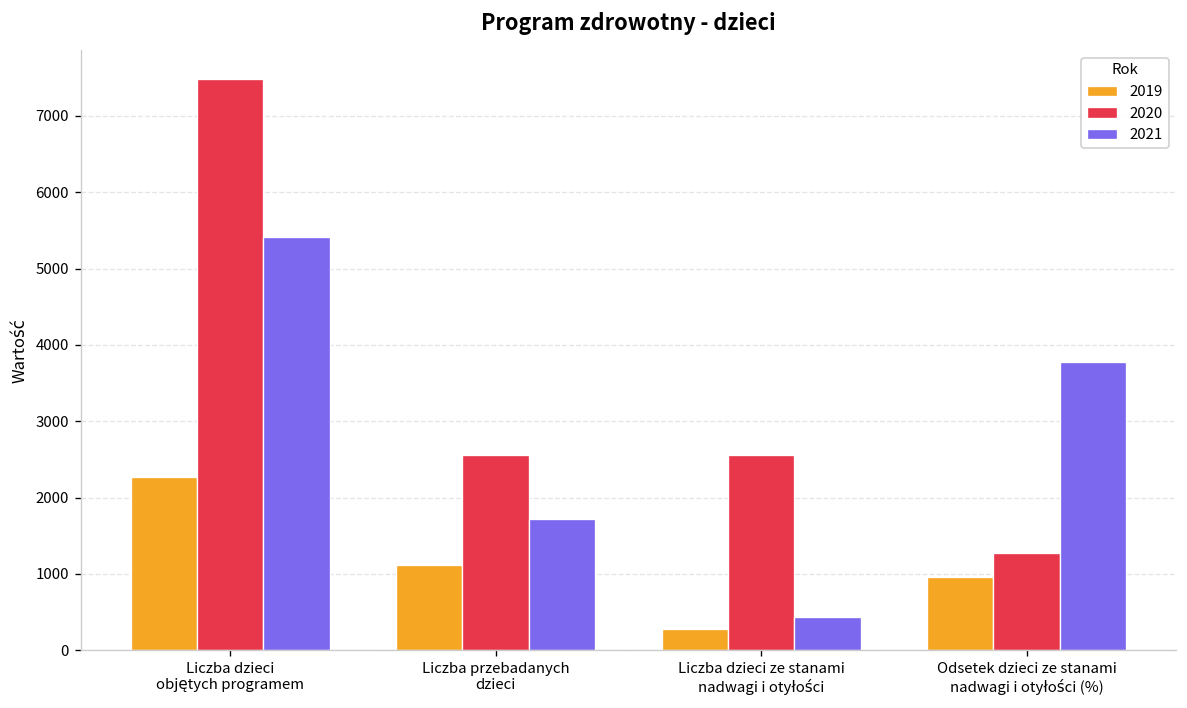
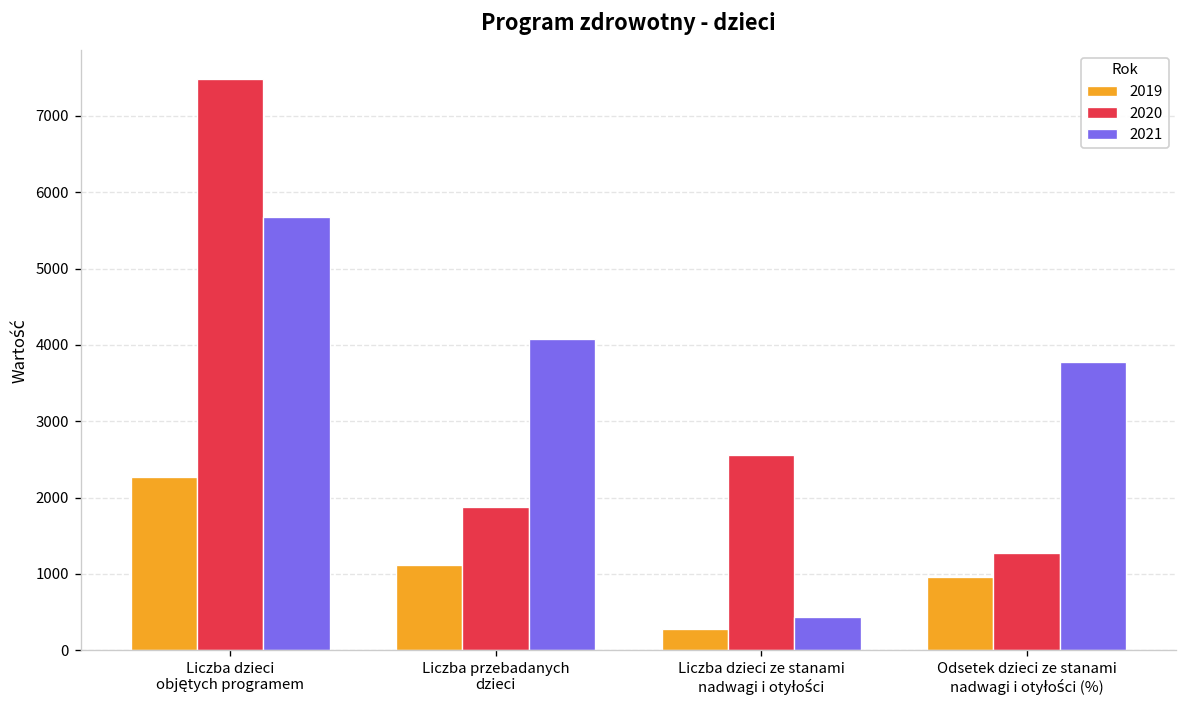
  {
    "2019": {
      "Liczba dzieci objętych programem": 2300,
      "Liczba przebadanych dzieci": 1100,
      "Liczba dzieci ze stanami nadwagi i otyłości": 300,
      "Odsetek dzieci ze stanami nadwagi i otyłości (%)": 1000
    },
    "2020": {
      "Liczba dzieci objętych programem": 7500,
-     "Liczba przebadanych dzieci": 2600,
+     "Liczba przebadanych dzieci": 1900,
      "Liczba dzieci ze stanami nadwagi i otyłości": 2600,
      "Odsetek dzieci ze stanami nadwagi i otyłości (%)": 1300
    },
    "2021": {
-     "Liczba dzieci objętych programem": 5400,
-     "Liczba przebadanych dzieci": 1700,
+     "Liczba dzieci objętych programem": 5700,
+     "Liczba przebadanych dzieci": 4100,
      "Liczba dzieci ze stanami nadwagi i otyłości": 400,
      "Odsetek dzieci ze stanami nadwagi i otyłości (%)": 3800
    }
  }
